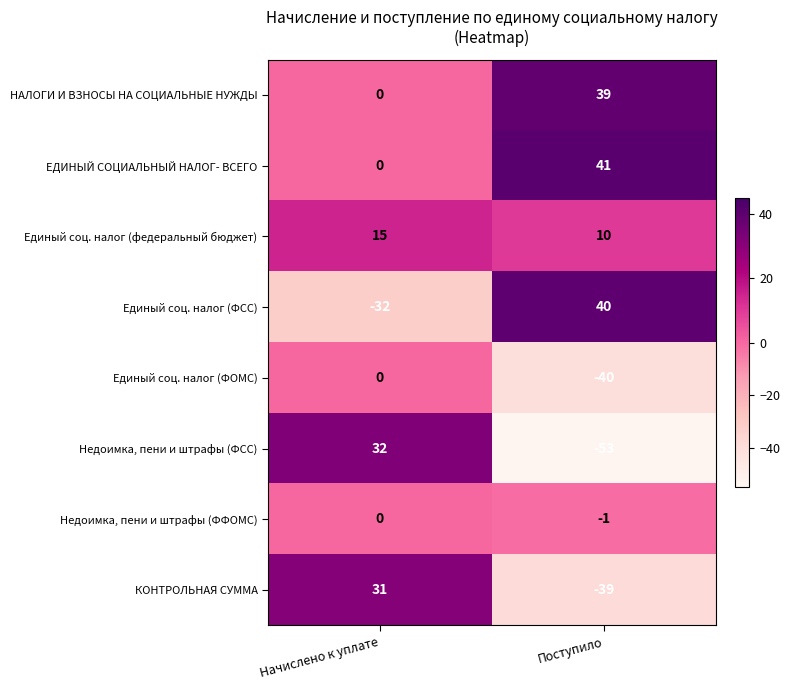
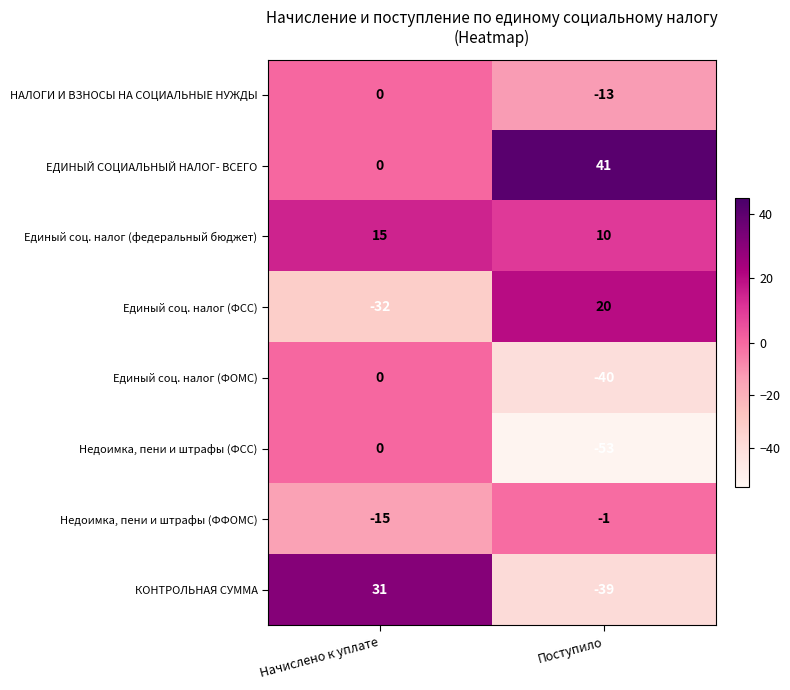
  {
    "НАЛОГИ И ВЗНОСЫ НА СОЦИАЛЬНЫЕ НУЖДЫ": {
      "Начислено к уплате": 0,
-     "Поступило": 39
+     "Поступило": -13
    },
    "ЕДИНЫЙ СОЦИАЛЬНЫЙ НАЛОГ- ВСЕГО": {
      "Начислено к уплате": 0,
      "Поступило": 41
    },
    "Единый соц. налог (федеральный бюджет)": {
      "Начислено к уплате": 15,
      "Поступило": 10
    },
    "Единый соц. налог (ФСС)": {
      "Начислено к уплате": -32,
-     "Поступило": 40
+     "Поступило": 20
    },
    "Единый соц. налог (ФОМС)": {
      "Начислено к уплате": 0
    },
    "Недоимка, пени и штрафы (ФСС)": {
-     "Начислено к уплате": 32
+     "Начислено к уплате": 0
    },
    "Недоимка, пени и штрафы (ФФОМС)": {
-     "Начислено к уплате": 0,
+     "Начислено к уплате": -15,
      "Поступило": -1
    },
    "КОНТРОЛЬНАЯ СУММА": {
      "Начислено к уплате": 31
    }
  }
